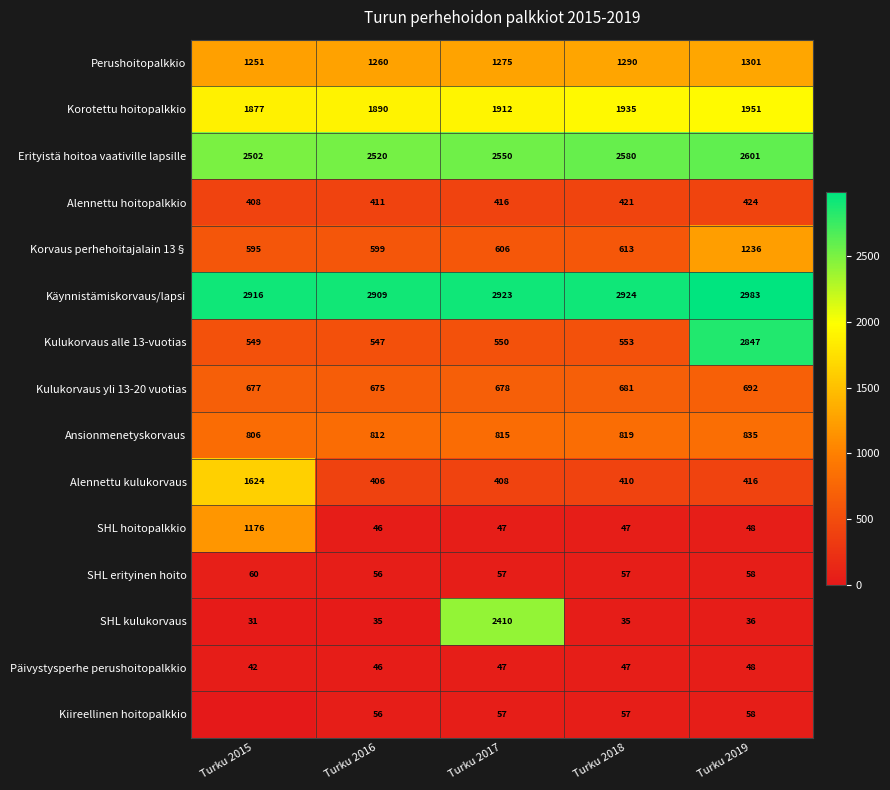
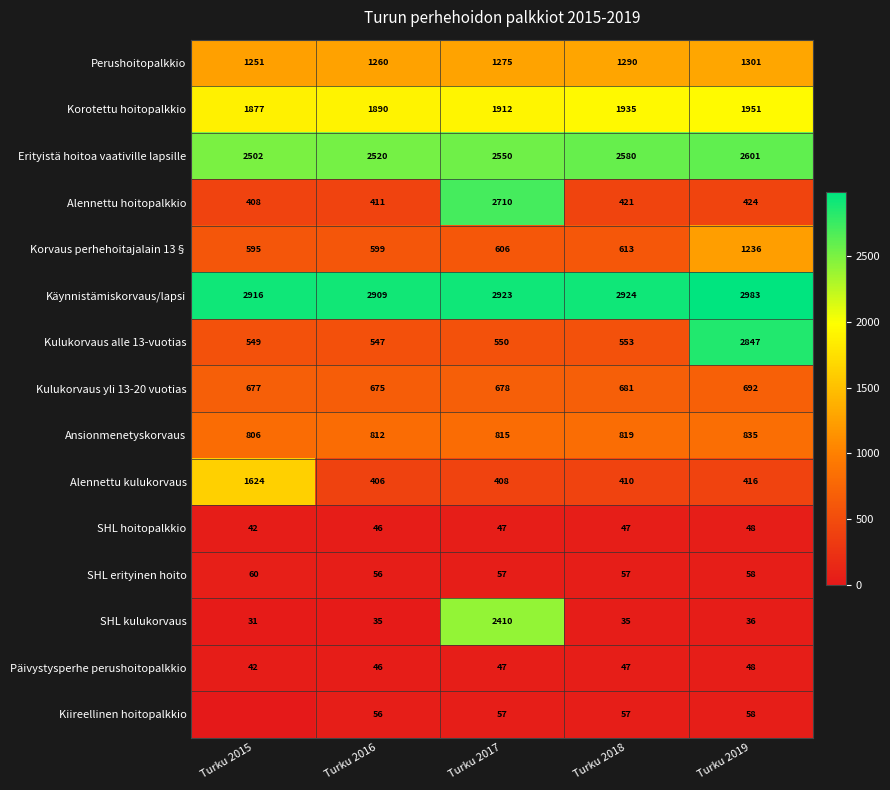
  {
    "Perushoitopalkkio": {
      "Turku 2015": 1251,
      "Turku 2016": 1260,
      "Turku 2017": 1275,
      "Turku 2018": 1290,
      "Turku 2019": 1301
    },
    "Korotettu hoitopalkkio": {
      "Turku 2015": 1877,
      "Turku 2016": 1890,
      "Turku 2017": 1912,
      "Turku 2018": 1935,
      "Turku 2019": 1951
    },
    "Erityistä hoitoa vaativille lapsille": {
      "Turku 2015": 2502,
      "Turku 2016": 2520,
      "Turku 2017": 2550,
      "Turku 2018": 2580,
      "Turku 2019": 2601
    },
    "Alennettu hoitopalkkio": {
      "Turku 2015": 408,
      "Turku 2016": 411,
-     "Turku 2017": 416,
+     "Turku 2017": 2710,
      "Turku 2018": 421,
      "Turku 2019": 424
    },
    "Korvaus perhehoitajalain 13§": {
      "Turku 2015": 595,
      "Turku 2016": 599,
      "Turku 2017": 606,
      "Turku 2018": 613,
      "Turku 2019": 1236
    },
    "Käynnistämiskorvaus/lapsi": {
      "Turku 2015": 2916,
      "Turku 2016": 2909,
      "Turku 2017": 2923,
      "Turku 2018": 2924,
      "Turku 2019": 2983
    },
    "Kulukorvaus alle 13-vuotias": {
      "Turku 2015": 549,
      "Turku 2016": 547,
      "Turku 2017": 550,
      "Turku 2018": 553,
      "Turku 2019": 2847
    },
    "Kulukorvaus yli 13-20 vuotias": {
      "Turku 2015": 677,
      "Turku 2016": 675,
      "Turku 2017": 678,
      "Turku 2018": 681,
      "Turku 2019": 692
    },
    "Ansionmenetyskorvaus": {
      "Turku 2015": 806,
      "Turku 2016": 812,
      "Turku 2017": 815,
      "Turku 2018": 819,
      "Turku 2019": 835
    },
    "Alennettu kulukorvaus": {
      "Turku 2015": 1624,
      "Turku 2016": 406,
      "Turku 2017": 408,
      "Turku 2018": 410,
      "Turku 2019": 416
    },
    "SHL hoitopalkkio": {
-     "Turku 2015": 1176,
+     "Turku 2015": 42,
      "Turku 2016": 46,
      "Turku 2017": 47,
      "Turku 2018": 47,
      "Turku 2019": 48
    },
    "SHL erityinen hoito": {
      "Turku 2015": 60,
      "Turku 2016": 56,
      "Turku 2017": 57,
      "Turku 2018": 57,
      "Turku 2019": 58
    },
    "SHL kulukorvaus": {
      "Turku 2015": 31,
      "Turku 2016": 35,
      "Turku 2017": 2410,
      "Turku 2018": 35,
      "Turku 2019": 36
    },
    "Päivystysperhe perushoitopalkkio": {
      "Turku 2015": 42,
      "Turku 2016": 46,
      "Turku 2017": 47,
      "Turku 2018": 47,
      "Turku 2019": 48
    },
    "Kiireellinen hoitopalkkio": {
      "Turku 2016": 56,
      "Turku 2017": 57,
      "Turku 2018": 57,
      "Turku 2019": 58
    }
  }
